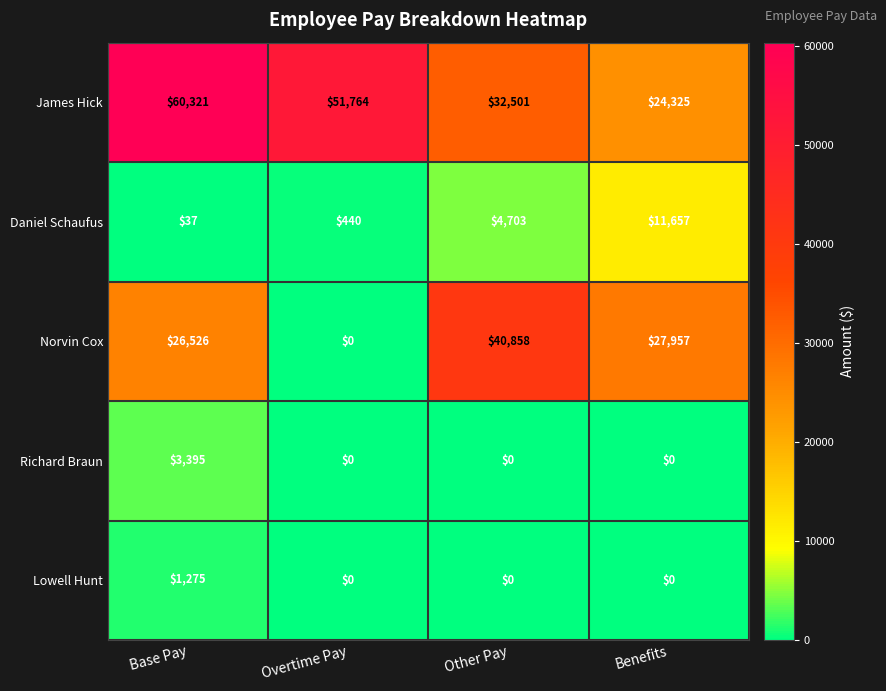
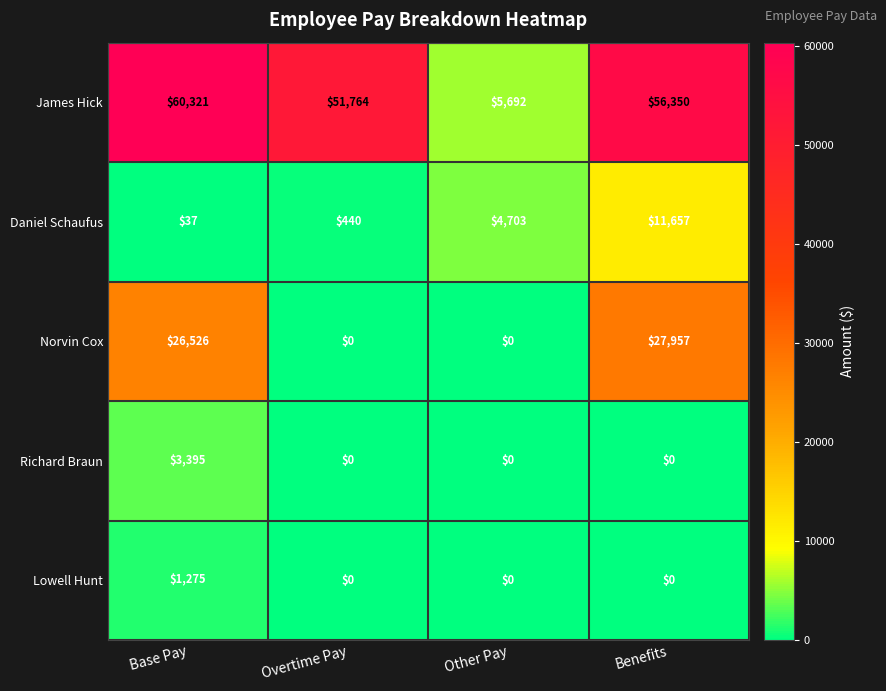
  {
    "James Hick": {
      "Base Pay": "$60,321",
      "Overtime Pay": "$51,764",
-     "Other Pay": "$32,501",
-     "Benefits": "$24,325"
+     "Other Pay": "$5,692",
+     "Benefits": "$56,350"
    },
    "Daniel Schaufus": {
      "Base Pay": "$37",
      "Overtime Pay": "$440",
      "Other Pay": "$4,703",
      "Benefits": "$11,657"
    },
    "Norvin Cox": {
      "Base Pay": "$26,526",
      "Overtime Pay": "$0",
-     "Other Pay": "$40,858",
+     "Other Pay": "$0",
      "Benefits": "$27,957"
    },
    "Richard Braun": {
      "Base Pay": "$3,395",
      "Overtime Pay": "$0",
      "Other Pay": "$0",
      "Benefits": "$0"
    },
    "Lowell Hunt": {
      "Base Pay": "$1,275",
      "Overtime Pay": "$0",
      "Other Pay": "$0",
      "Benefits": "$0"
    }
  }
